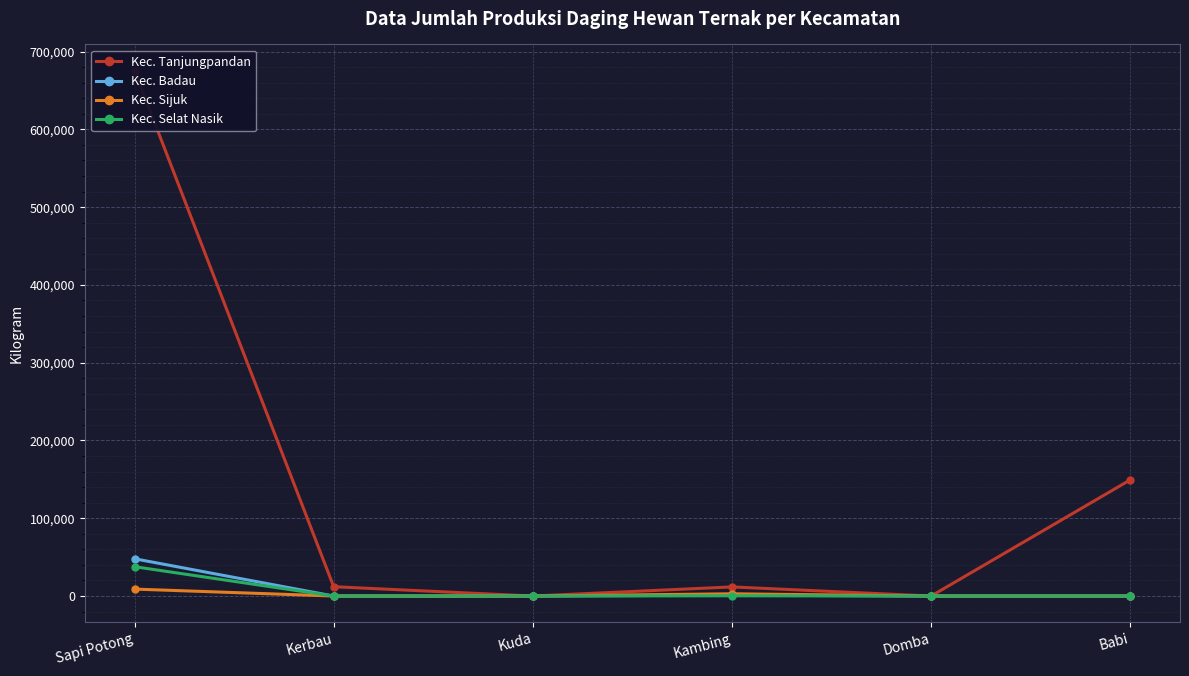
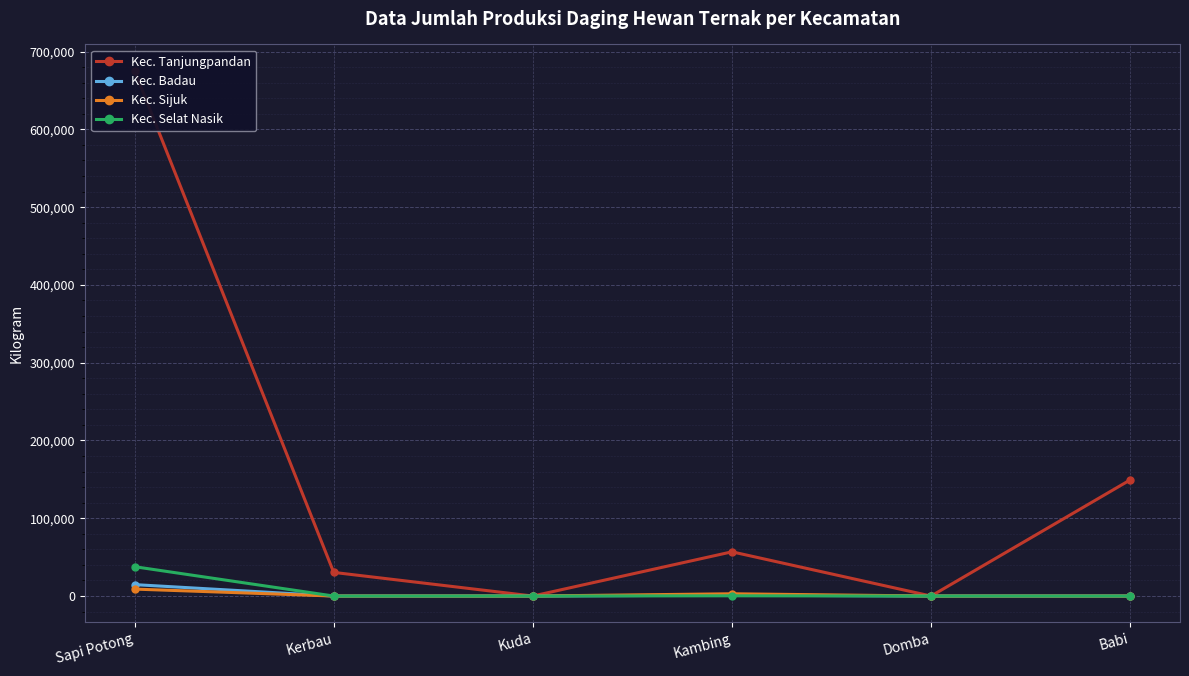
  {
    "Kec. Tanjungpandan": {
-     "Kerbau": "10,000",
-     "Kambing": "10,000",
+     "Kerbau": "30,000",
+     "Kambing": "60,000",
      "Babi": "150,000"
    },
    "Kec. Badau": {
-     "Sapi Potong": "50,000"
+     "Sapi Potong": "10,000"
    },
    "Kec. Sijuk": {
      "Sapi Potong": "10,000"
    },
    "Kec. Selat Nasik": {
      "Sapi Potong": "40,000"
    }
  }
